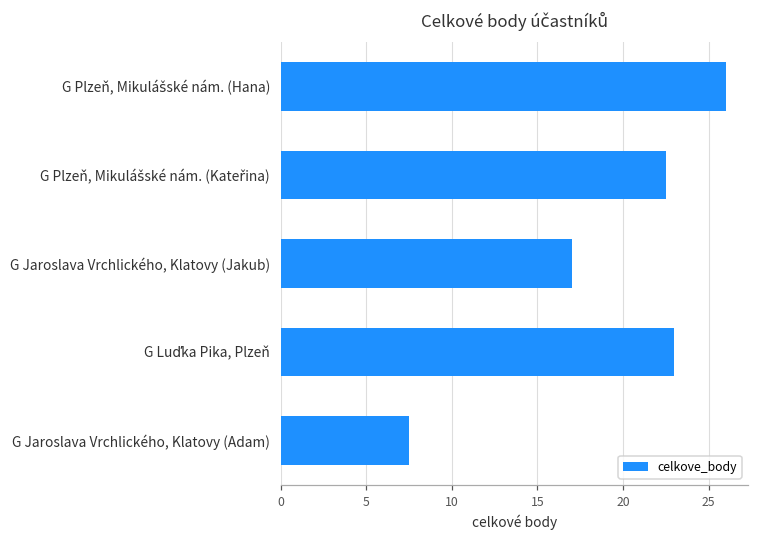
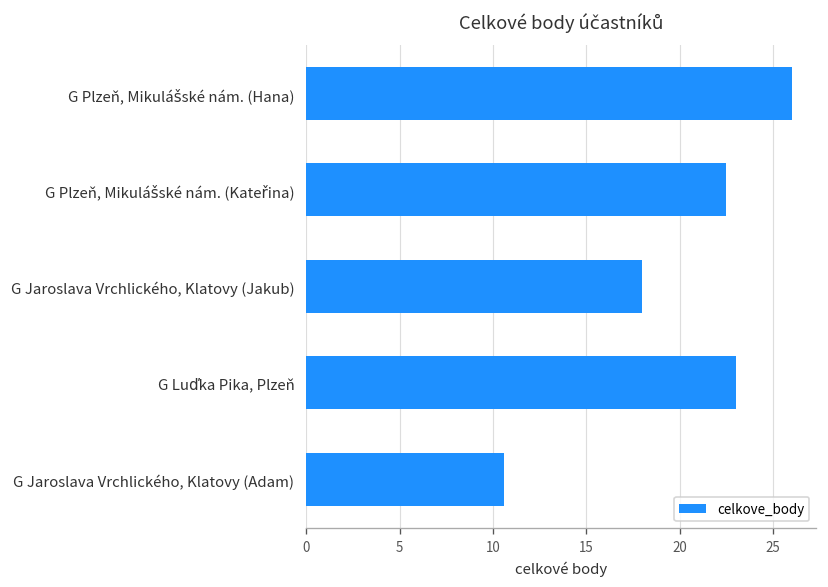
  {
    "G Plzeň, Mikulášské nám. (Hana)": 26.0,
    "G Plzeň, Mikulášské nám. (Kateřina)": 22.5,
-   "G Jaroslava Vrchlického, Klatovy (Jakub)": 17,
+   "G Jaroslava Vrchlického, Klatovy (Jakub)": 18,
    "G Luďka Pika, Plzeň": 23.0,
-   "G Jaroslava Vrchlického, Klatovy (Adam)": 7.5
+   "G Jaroslava Vrchlického, Klatovy (Adam)": 10.6
  }
